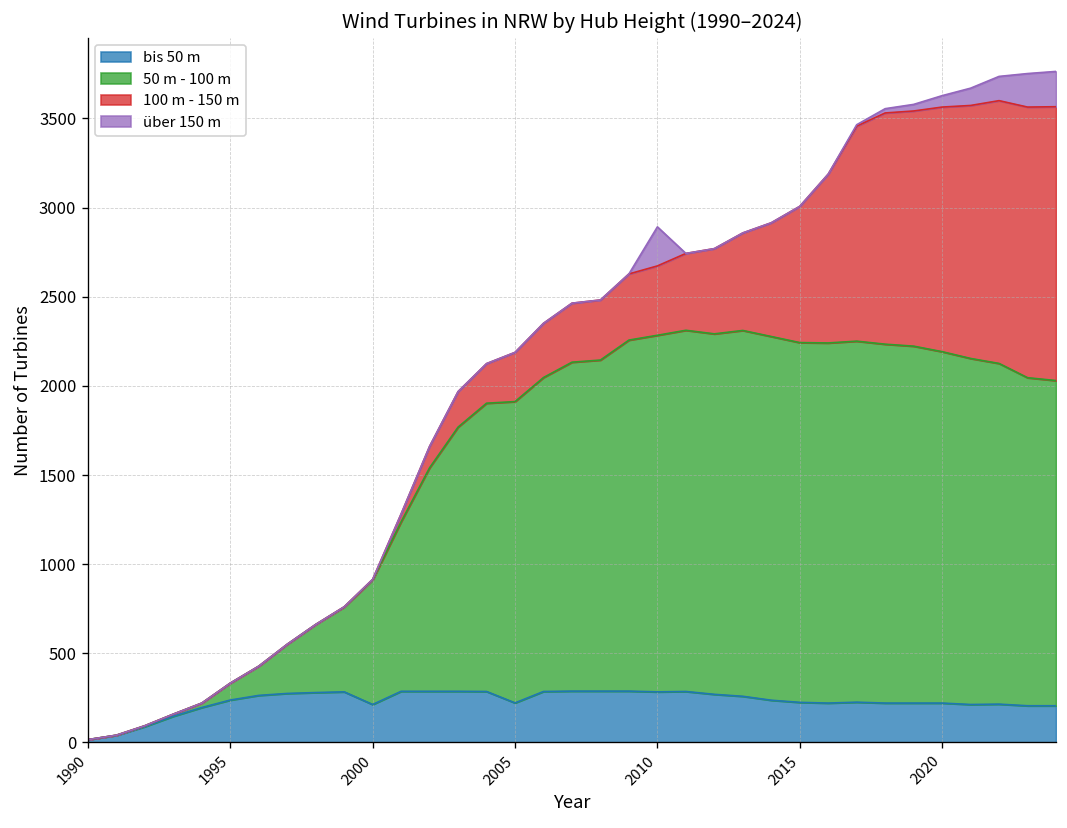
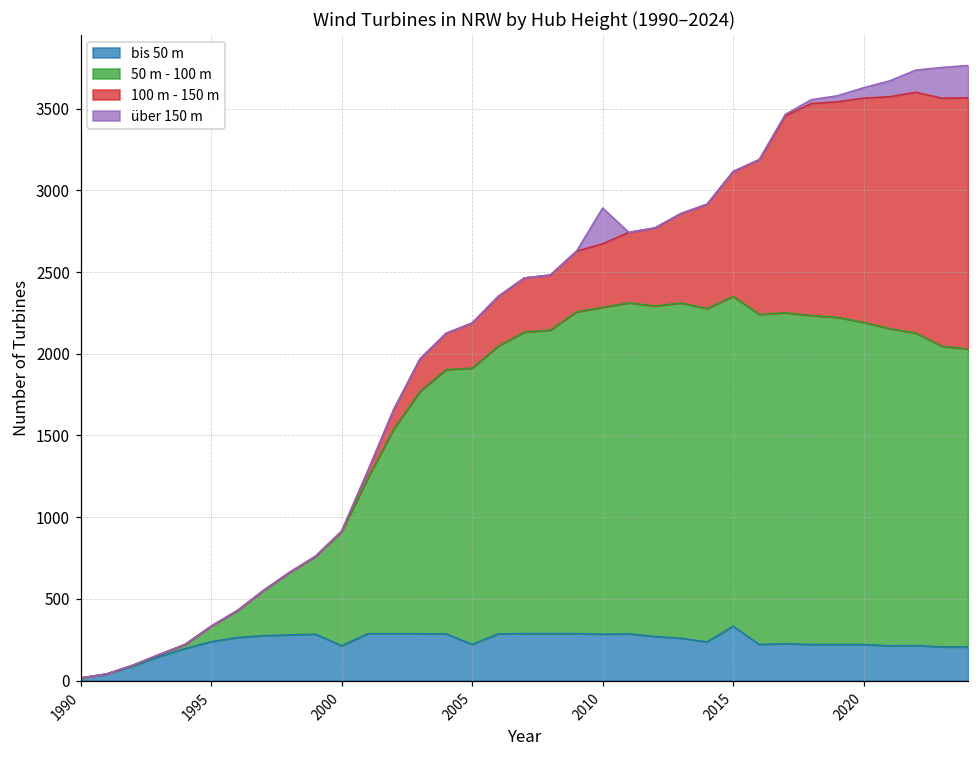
  {
    "bis 50 m": {
      "1995": 240,
      "2000": 210,
      "2005": 220,
      "2010": 280,
-     "2015": 230,
+     "2015": 330,
      "2020": 220
    },
    "50 m - 100 m": {
      "2005": 1690,
      "2010": 2000,
      "2015": 2020,
      "2020": 1970
    },
    "100 m - 150 m": {
      "2010": 390,
      "2020": 1370
    },
    "über 150 m": {
      "2010": 220,
      "2020": 60
    }
  }
